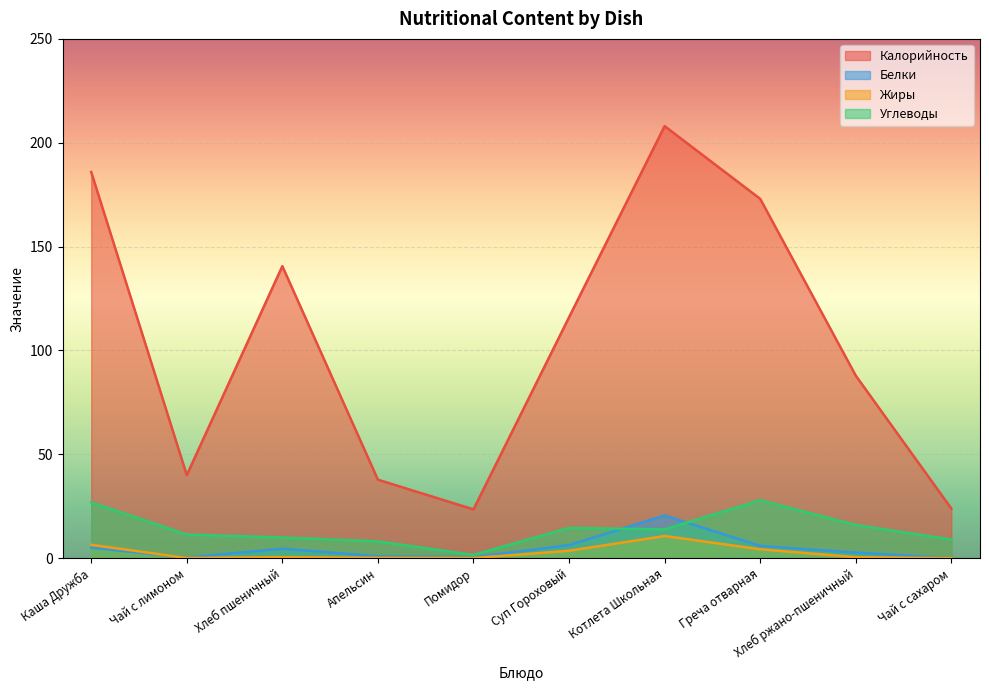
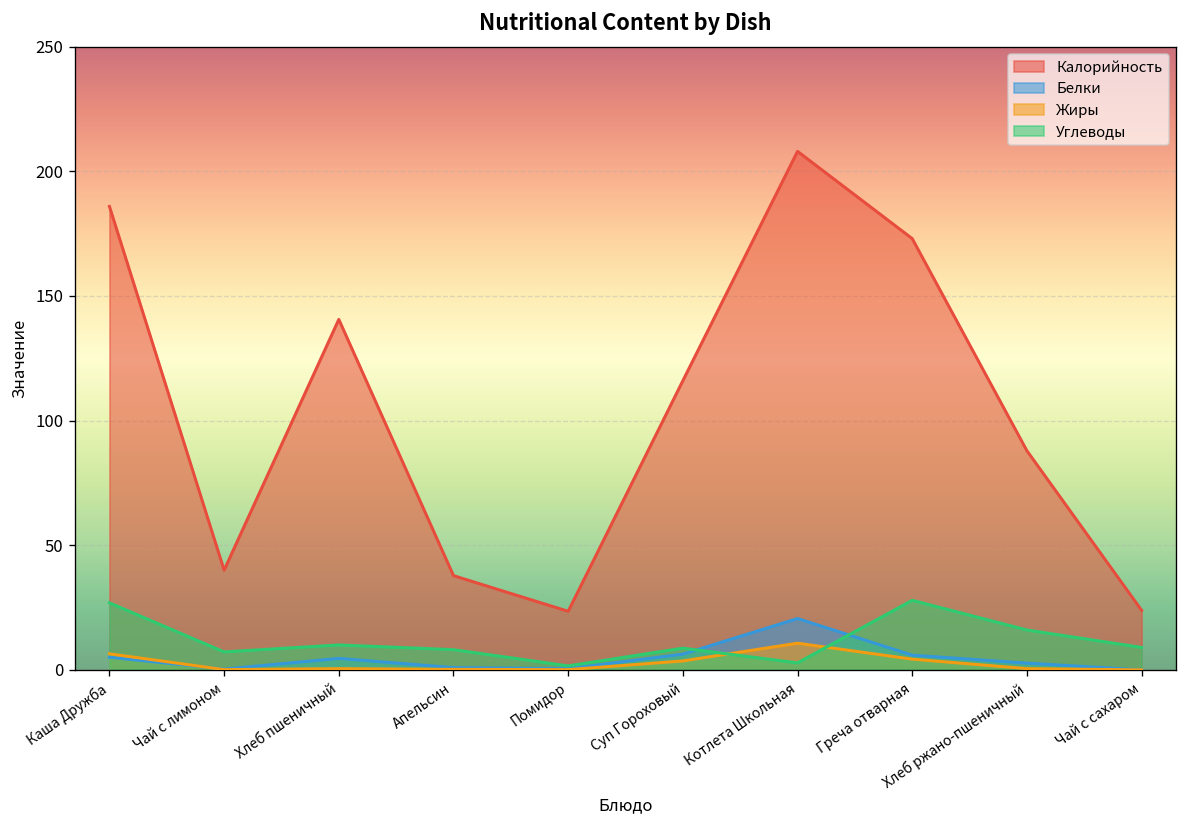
  {
    "Калорийность": {
      "Каша Дружба": 186,
      "Чай с лимоном": 40,
      "Хлеб пшеничный": 141,
      "Апельсин": 38,
      "Помидор": 24,
      "Суп Гороховый": 116,
      "Котлета Школьная": 208,
      "Греча отварная": 173,
      "Хлеб ржано-пшеничный": 88,
      "Чай с сахаром": 24
    },
    "Белки": {
      "Каша Дружба": 5,
      "Хлеб пшеничный": 5,
      "Суп Гороховый": 6,
      "Котлета Школьная": 21,
      "Греча отварная": 6,
      "Хлеб ржано-пшеничный": 3
    },
    "Жиры": {
      "Каша Дружба": 6,
      "Хлеб пшеничный": 1,
      "Суп Гороховый": 4,
      "Котлета Школьная": 11,
      "Греча отварная": 4,
      "Хлеб ржано-пшеничный": 1
    },
    "Углеводы": {
      "Каша Дружба": 27,
-     "Чай с лимоном": 11,
+     "Чай с лимоном": 7,
      "Хлеб пшеничный": 10,
      "Апельсин": 8,
-     "Суп Гороховый": 15,
-     "Котлета Школьная": 14,
+     "Суп Гороховый": 9,
+     "Котлета Школьная": 3,
      "Греча отварная": 28,
      "Хлеб ржано-пшеничный": 16,
      "Чай с сахаром": 9
    }
  }
